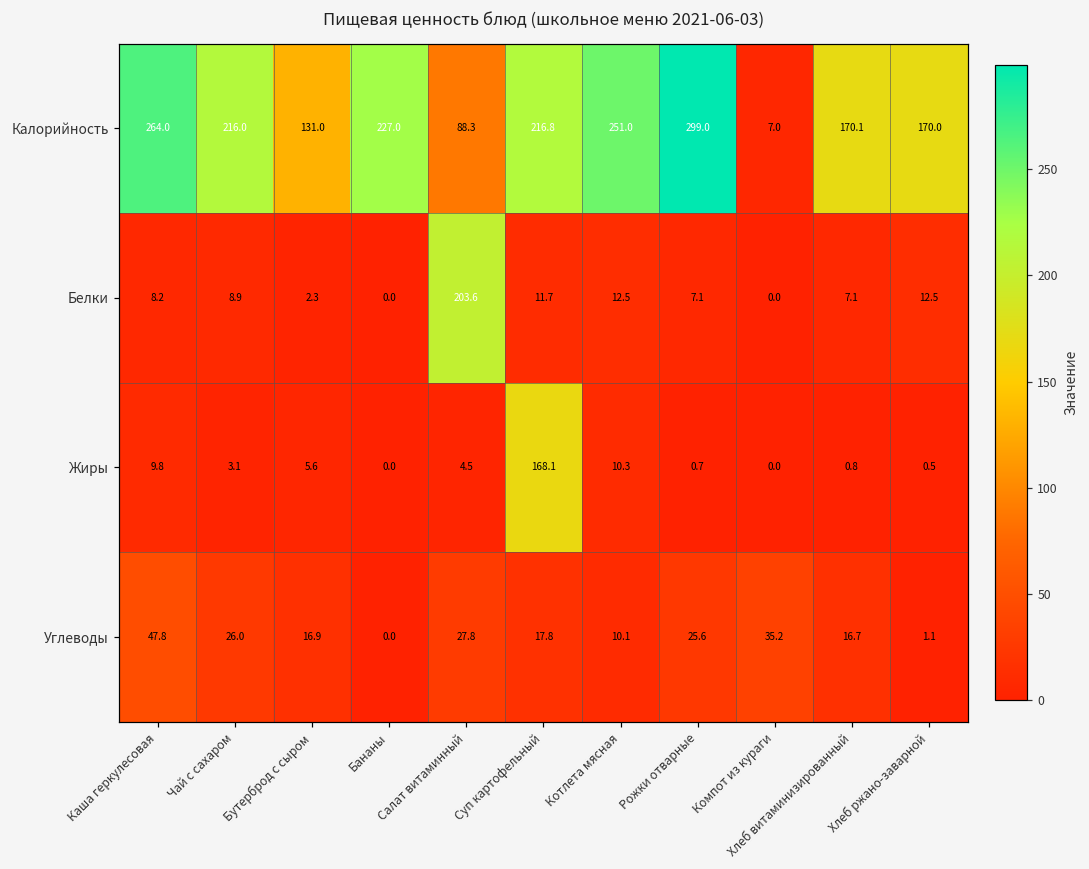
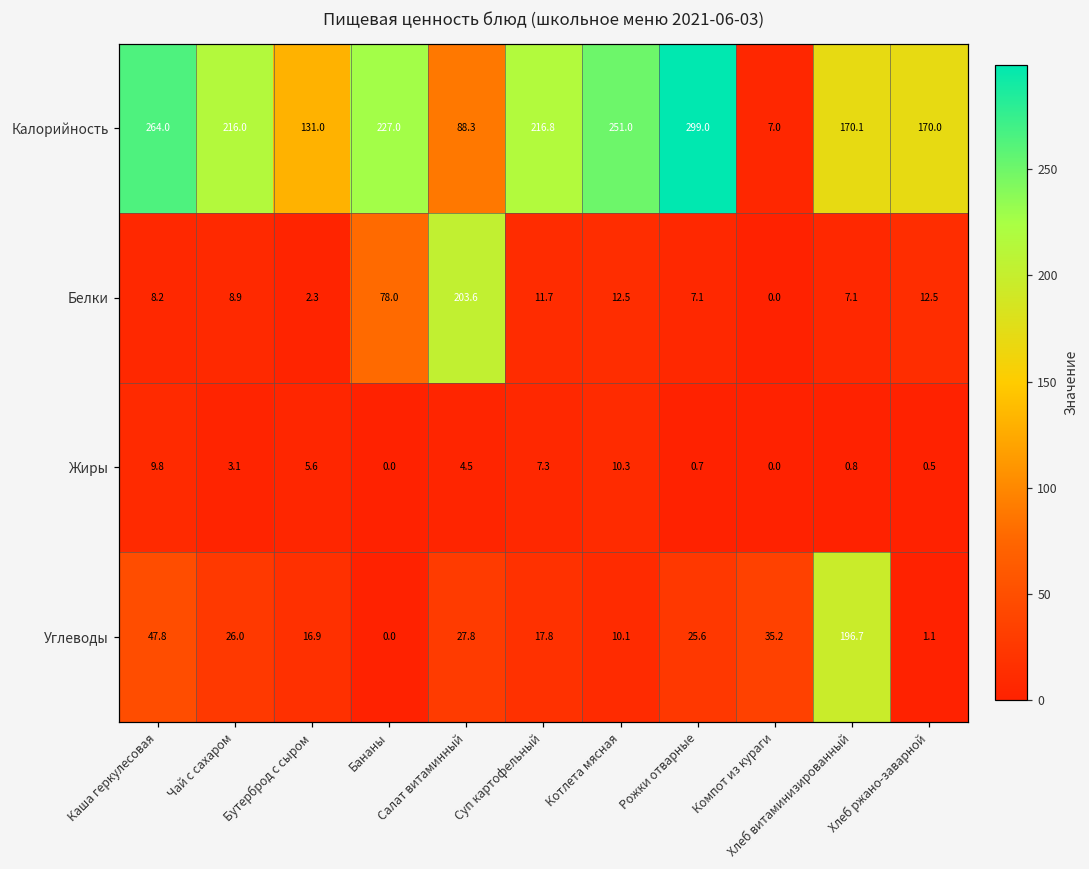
  {
    "Калорийность": {
      "Каша геркулесовая": 264.0,
      "Чай с сахаром": 216.0,
      "Бутерброд с сыром": 131.0,
      "Бананы": 227.0,
      "Салат витаминный": 88.3,
      "Суп картофельный": 216.8,
      "Котлета мясная": 251.0,
      "Рожки отварные": 299.0,
      "Компот из кураги": 7.0,
      "Хлеб витаминизированный": 170.1,
      "Хлеб ржано-заварной": 170.0
    },
    "Белки": {
      "Каша геркулесовая": 8.2,
      "Чай с сахаром": 8.9,
      "Бутерброд с сыром": 2.3,
-     "Бананы": 0.0,
+     "Бананы": 78.0,
      "Салат витаминный": 203.6,
      "Суп картофельный": 11.7,
      "Котлета мясная": 12.5,
      "Рожки отварные": 7.1,
      "Компот из кураги": 0.0,
      "Хлеб витаминизированный": 7.1,
      "Хлеб ржано-заварной": 12.5
    },
    "Жиры": {
      "Каша геркулесовая": 9.8,
      "Чай с сахаром": 3.1,
      "Бутерброд с сыром": 5.6,
      "Бананы": 0.0,
      "Салат витаминный": 4.5,
-     "Суп картофельный": 168.1,
+     "Суп картофельный": 7.3,
      "Котлета мясная": 10.3,
      "Рожки отварные": 0.7,
      "Компот из кураги": 0.0,
      "Хлеб витаминизированный": 0.8,
      "Хлеб ржано-заварной": 0.5
    },
    "Углеводы": {
      "Каша геркулесовая": 47.8,
      "Чай с сахаром": 26.0,
      "Бутерброд с сыром": 16.9,
      "Бананы": 0.0,
      "Салат витаминный": 27.8,
      "Суп картофельный": 17.8,
      "Котлета мясная": 10.1,
      "Рожки отварные": 25.6,
      "Компот из кураги": 35.2,
-     "Хлеб витаминизированный": 16.7,
+     "Хлеб витаминизированный": 196.7,
      "Хлеб ржано-заварной": 1.1
    }
  }
